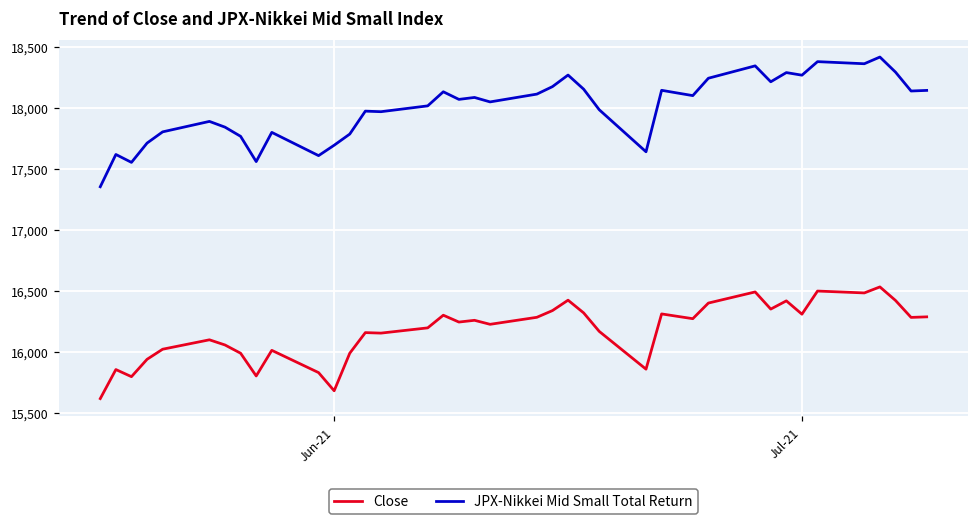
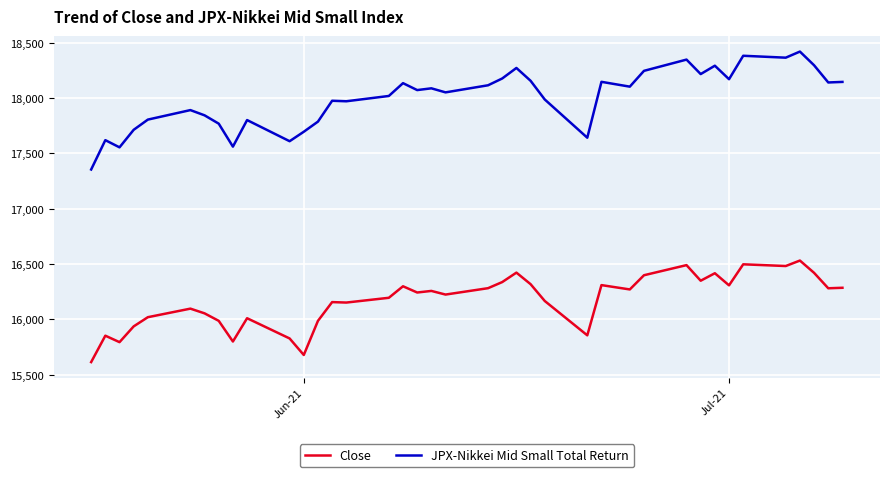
  {
    "Close": {
      "Jun-21": "15,680",
      "Jul-21": "16,310"
    },
    "JPX-Nikkei Mid Small Total Return": {
      "Jun-21": "17,700",
-     "Jul-21": "18,270"
+     "Jul-21": "18,170"
    }
  }
